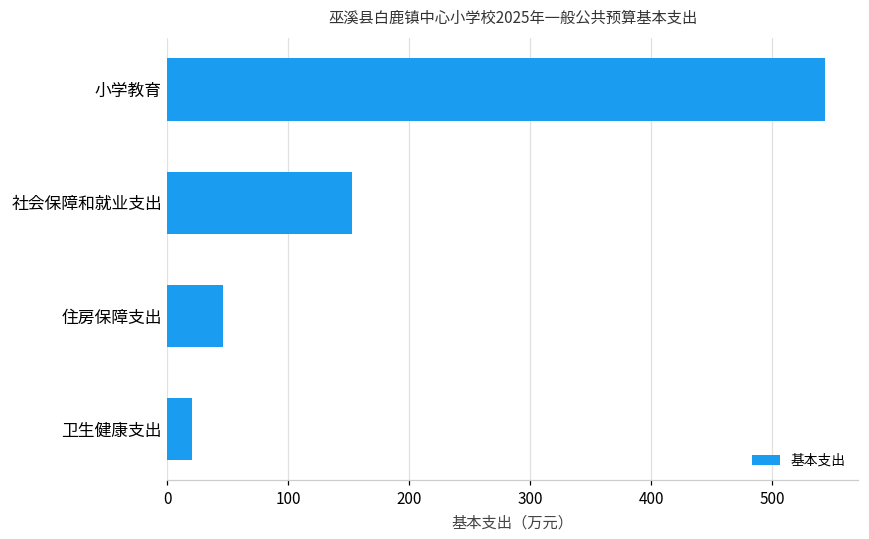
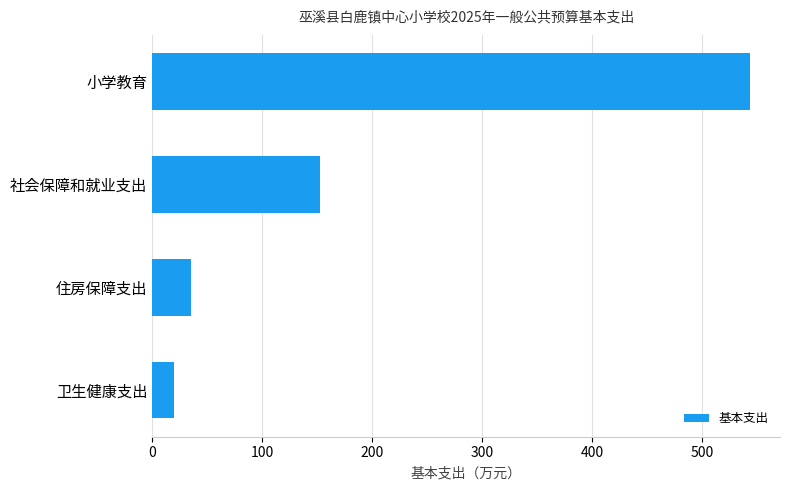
  {
    "小学教育": 544,
    "社会保障和就业支出": 153,
-   "住房保障支出": 46,
+   "住房保障支出": 35,
    "卫生健康支出": 20
  }
